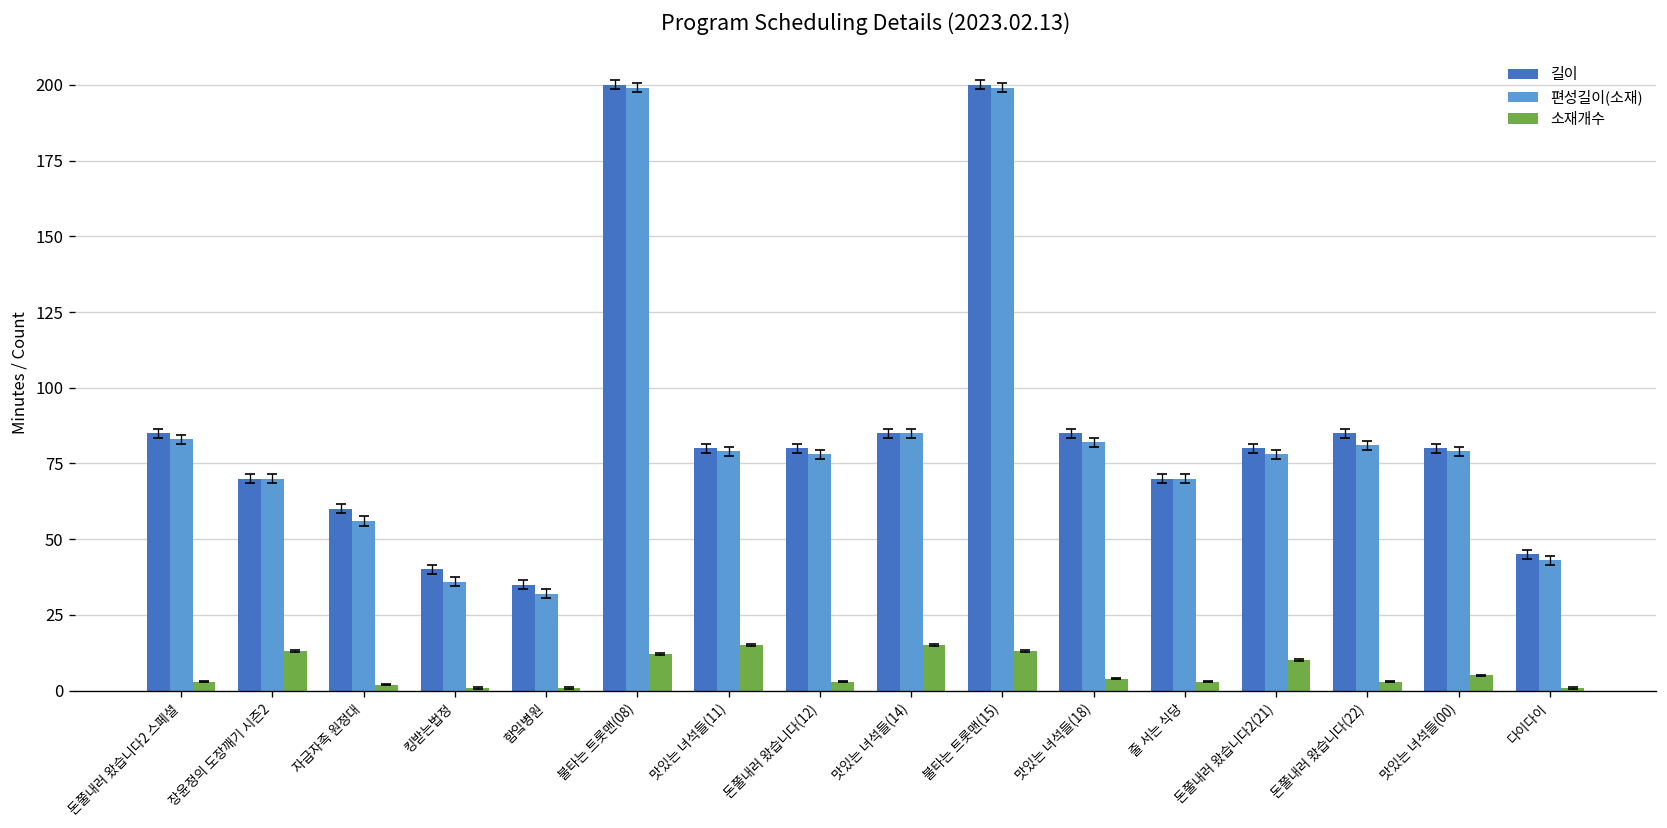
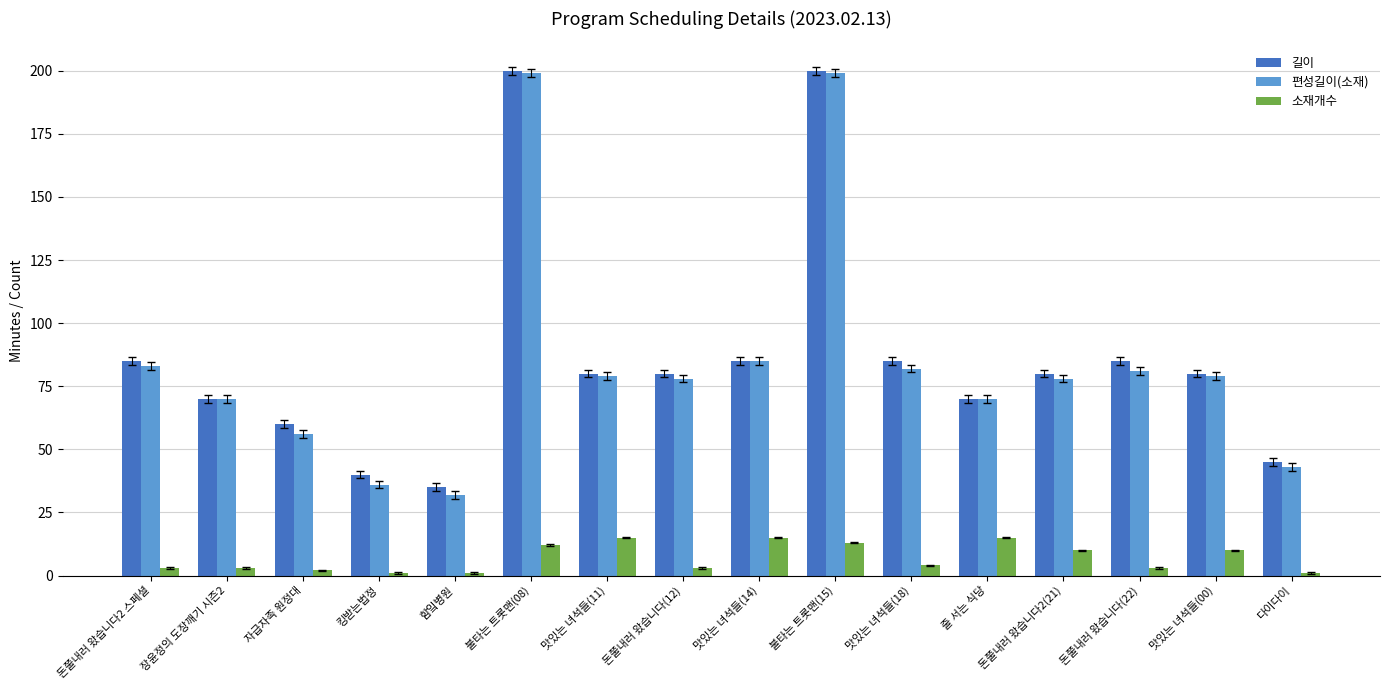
  {
    "소재개수": {
      "돈쭐내러 왔습니다2 스페셜": 3,
-     "장윤정의 도장깨기 시즌2": 13,
+     "장윤정의 도장깨기 시즌2": 3,
      "자급자족 원정대": 2,
      "킹받는법정": 1,
      "함잌병원": 1,
      "불타는 트롯맨(08)": 12,
      "맛있는 녀석들(11)": 15,
      "돈쭐내러 왔습니다(12)": 3,
      "맛있는 녀석들(14)": 15,
      "불타는 트롯맨(15)": 13,
      "맛있는 녀석들(18)": 4,
-     "줄 서는 식당": 3,
+     "줄 서는 식당": 15,
      "돈쭐내러 왔습니다2(21)": 10,
      "돈쭐내러 왔습니다(22)": 3,
-     "맛있는 녀석들(00)": 5,
+     "맛있는 녀석들(00)": 10,
      "다이다이": 1
    }
  }
